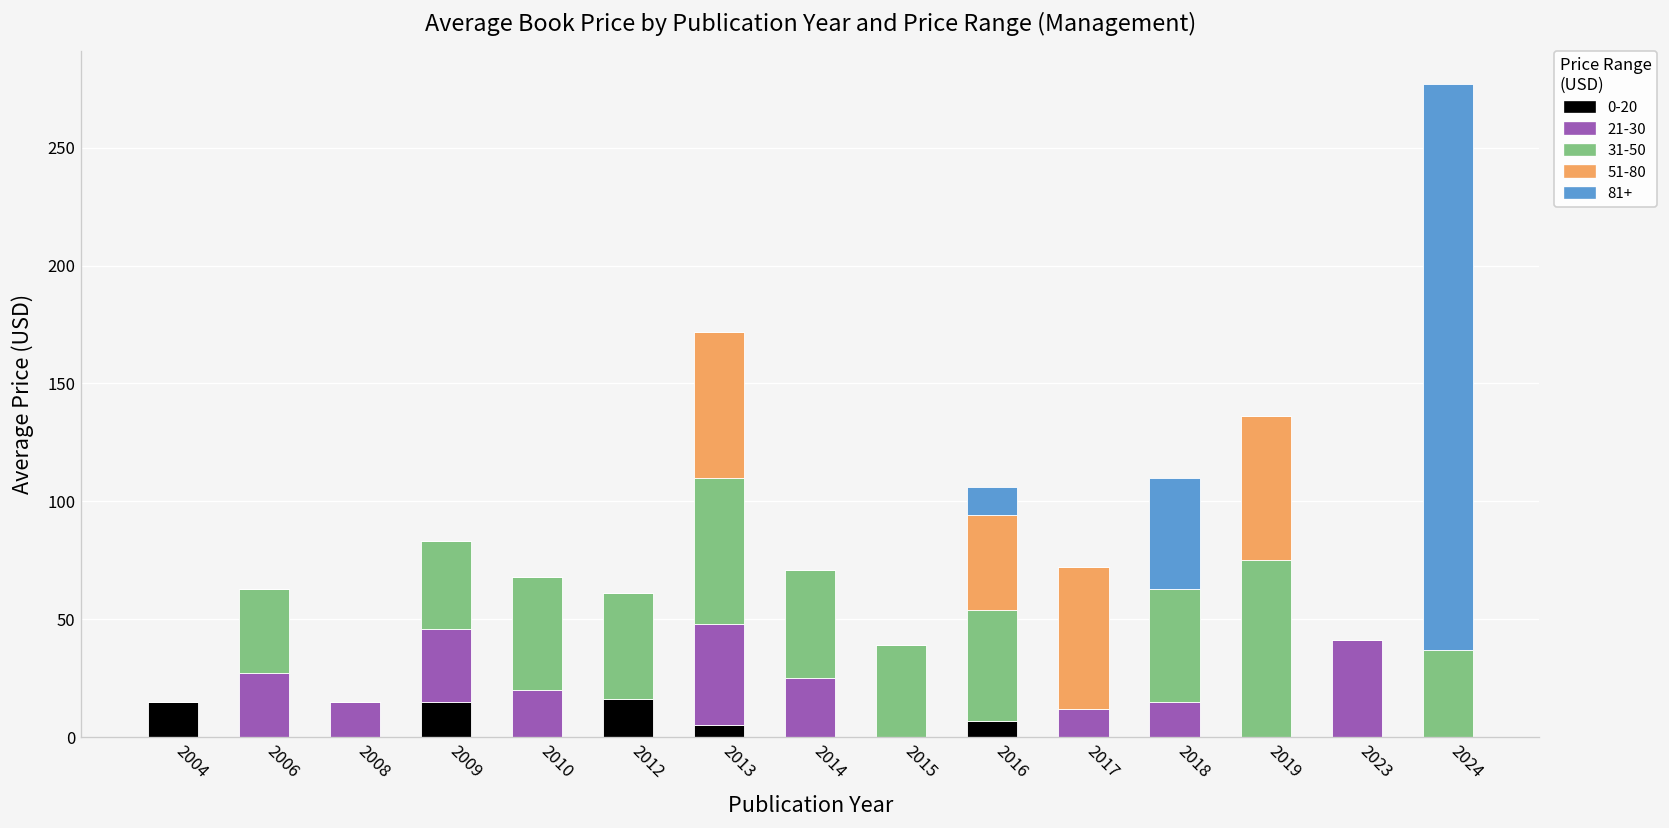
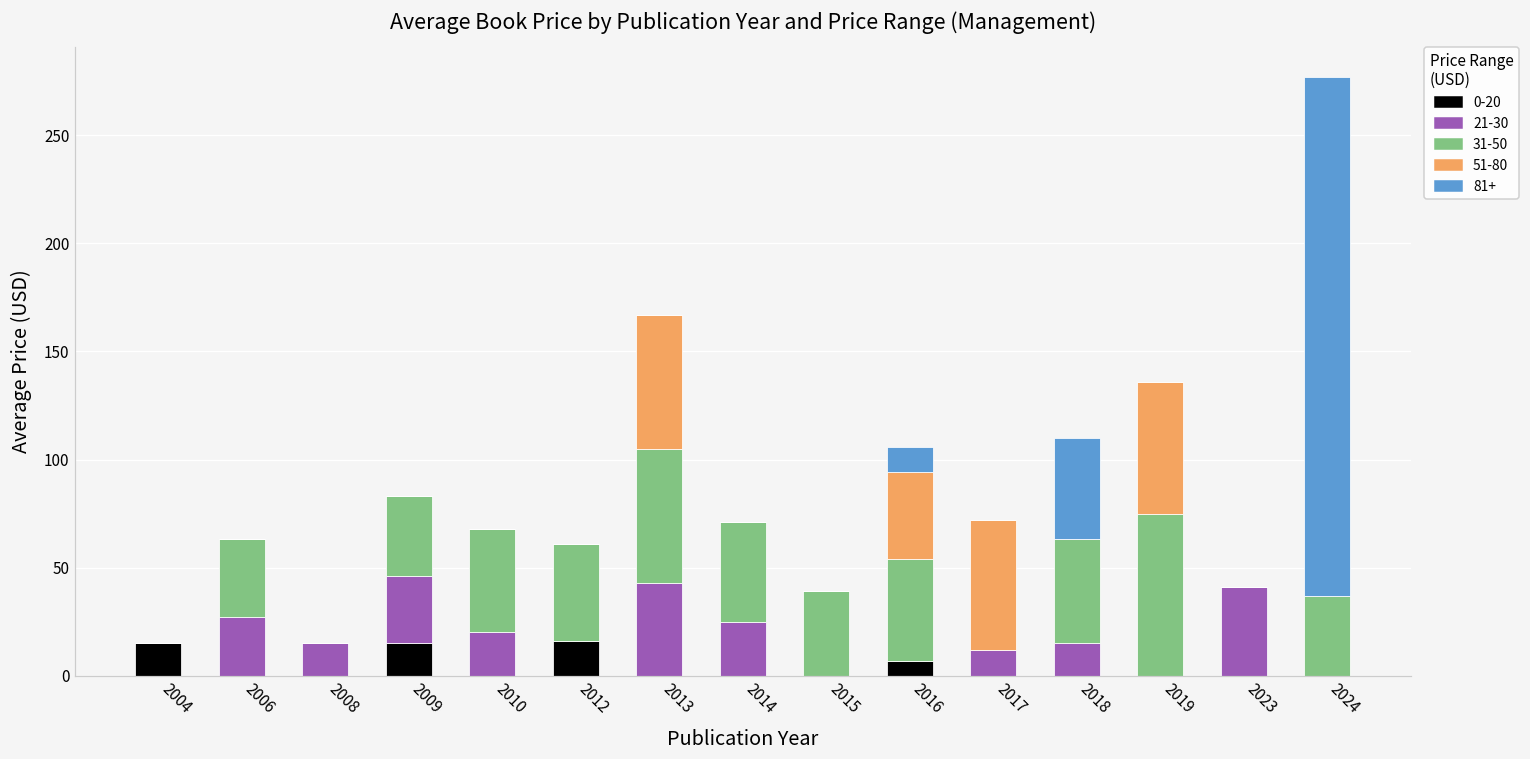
  {
    "0-20": {
      "2004": 15,
      "2006": 0,
      "2008": 0,
      "2009": 15,
      "2010": 0,
      "2012": 16,
-     "2013": 5,
+     "2013": 0,
      "2014": 0,
      "2015": 0,
      "2016": 7,
      "2017": 0,
      "2018": 0,
      "2019": 0,
      "2023": 0,
      "2024": 0
    },
    "31-50": {
      "2004": 0,
      "2006": 36,
      "2008": 0,
      "2009": 37,
      "2010": 48,
      "2012": 45,
      "2013": 62,
      "2014": 46,
      "2015": 39,
      "2016": 47,
      "2017": 0,
      "2018": 48,
      "2019": 75,
      "2023": 0,
      "2024": 37
    },
    "51-80": {
      "2004": 0,
      "2006": 0,
      "2008": 0,
      "2009": 0,
      "2010": 0,
      "2012": 0,
      "2013": 62,
      "2014": 0,
      "2015": 0,
      "2016": 40,
      "2017": 60,
      "2018": 0,
      "2019": 61,
      "2023": 0,
      "2024": 0
    },
    "81+": {
      "2004": 0,
      "2006": 0,
      "2008": 0,
      "2009": 0,
      "2010": 0,
      "2012": 0,
      "2013": 0,
      "2014": 0,
      "2015": 0,
      "2016": 12,
      "2017": 0,
      "2018": 47,
      "2019": 0,
      "2023": 0,
      "2024": 240
    }
  }
